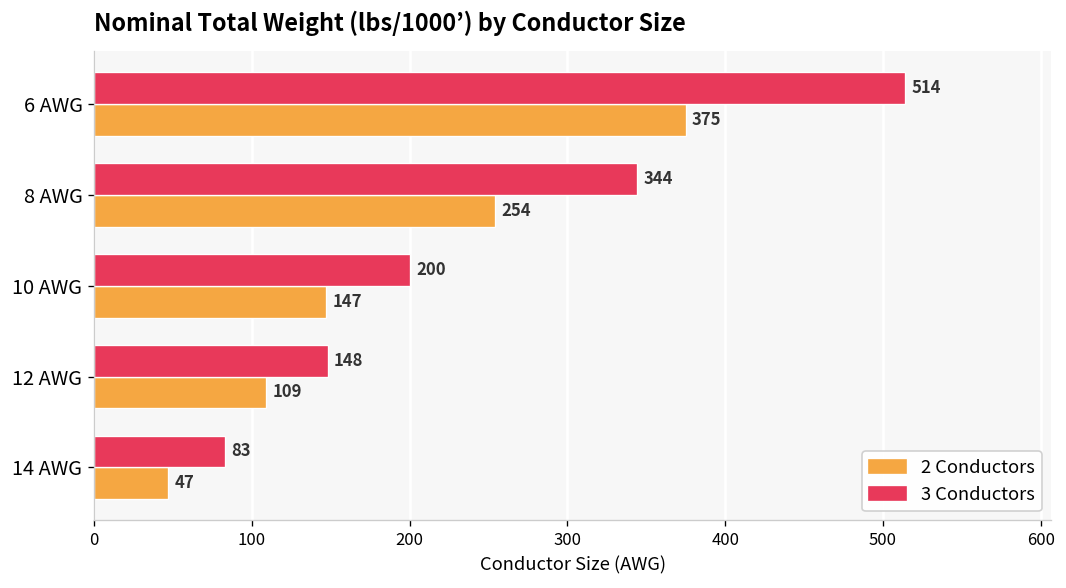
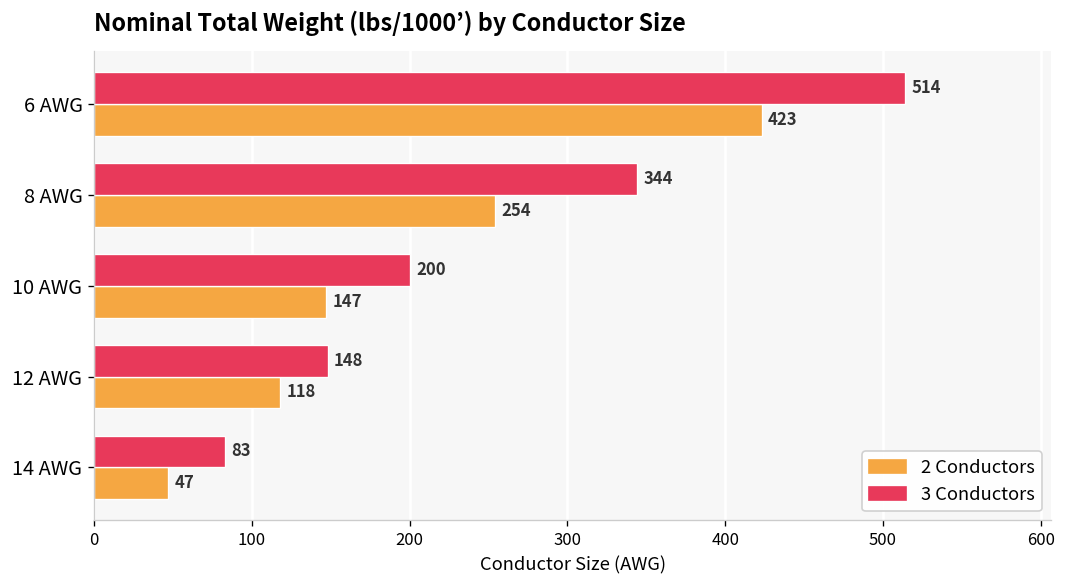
  {
    "2 Conductors": {
-     "6 AWG": 375,
+     "6 AWG": 423,
      "8 AWG": 254,
      "10 AWG": 147,
-     "12 AWG": 109,
+     "12 AWG": 118,
      "14 AWG": 47
    },
    "3 Conductors": {
      "6 AWG": 514,
      "8 AWG": 344,
      "10 AWG": 200,
      "12 AWG": 148,
      "14 AWG": 83
    }
  }
